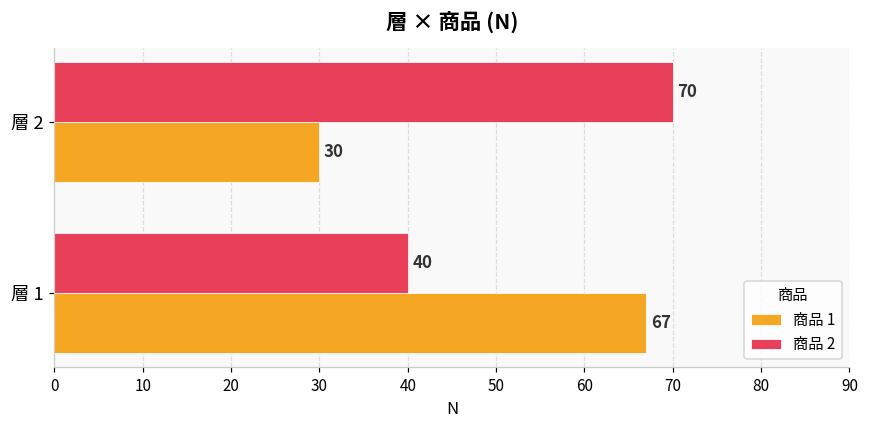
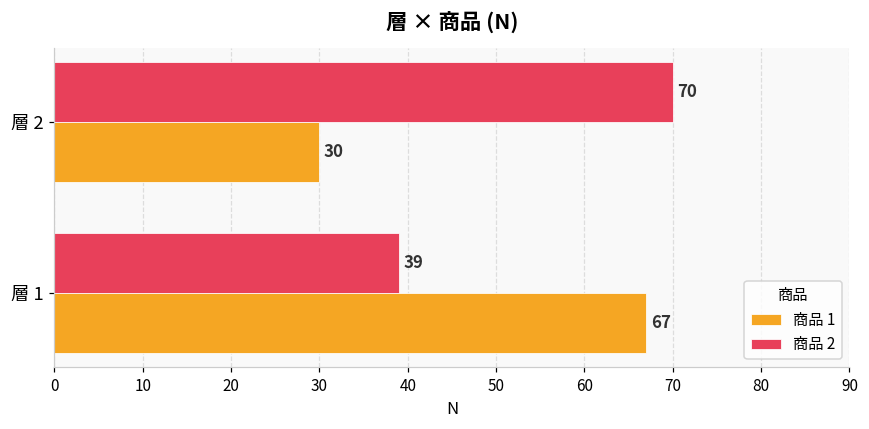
  {
    "商品 1": {
      "層 2": 30,
      "層 1": 67
    },
    "商品 2": {
      "層 2": 70,
-     "層 1": 40
+     "層 1": 39
    }
  }
